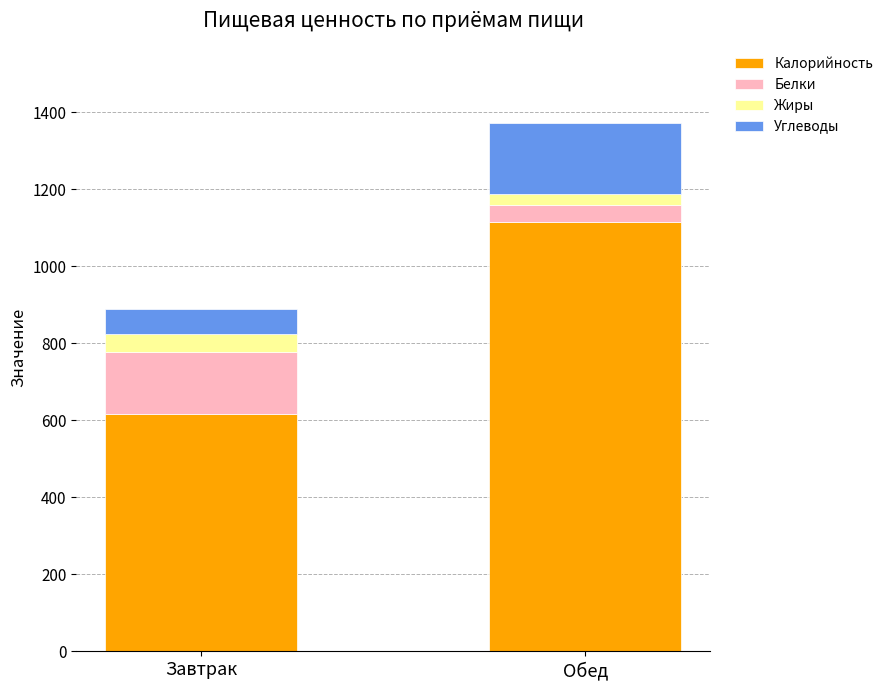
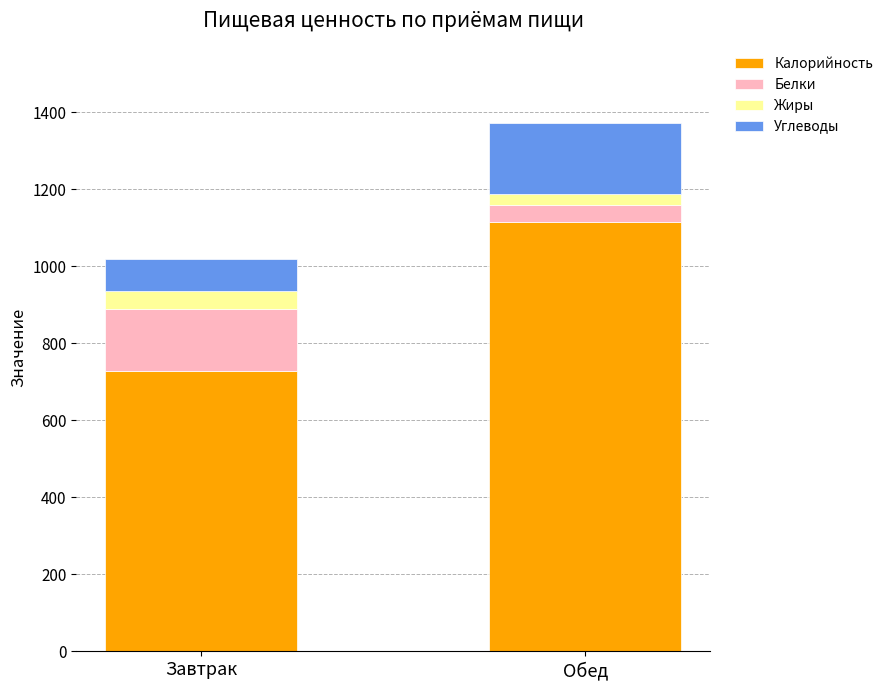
  {
    "Калорийность": {
-     "Завтрак": 620,
+     "Завтрак": 730,
      "Обед": 1120
    },
    "Белки": {
      "Завтрак": 160,
      "Обед": 40
    },
    "Жиры": {
      "Завтрак": 50,
      "Обед": 30
    },
    "Углеводы": {
-     "Завтрак": 60,
+     "Завтрак": 90,
      "Обед": 190
    }
  }
